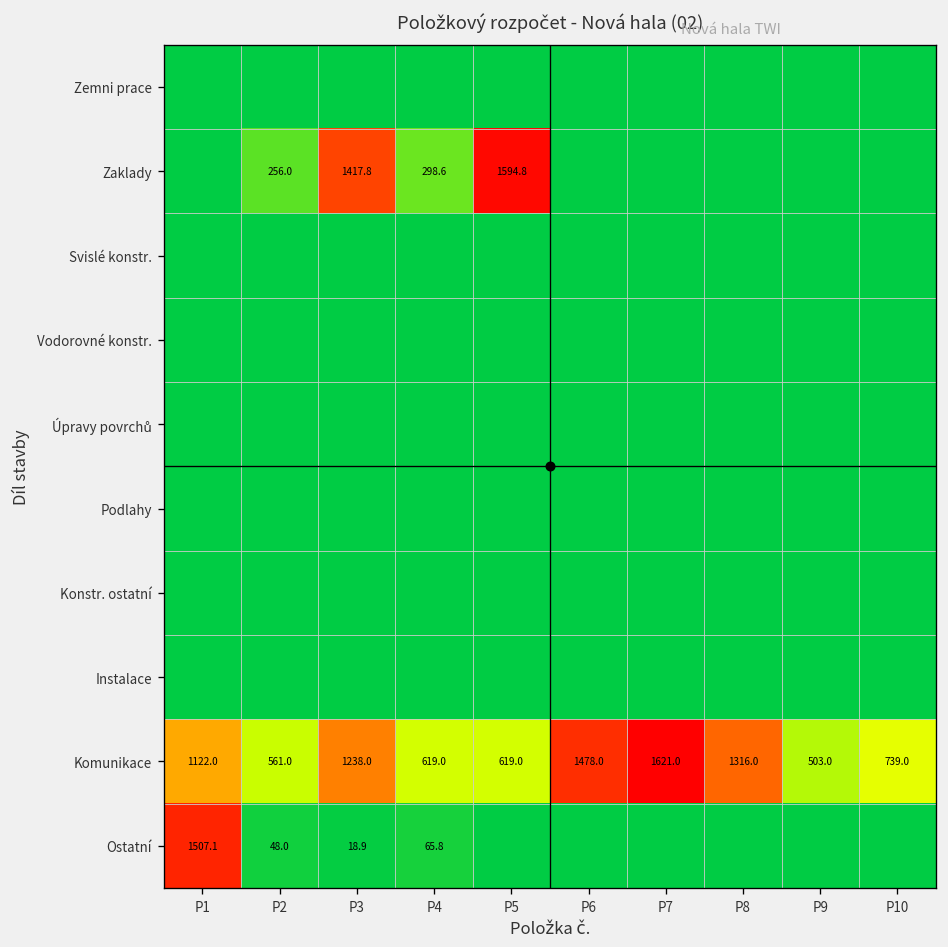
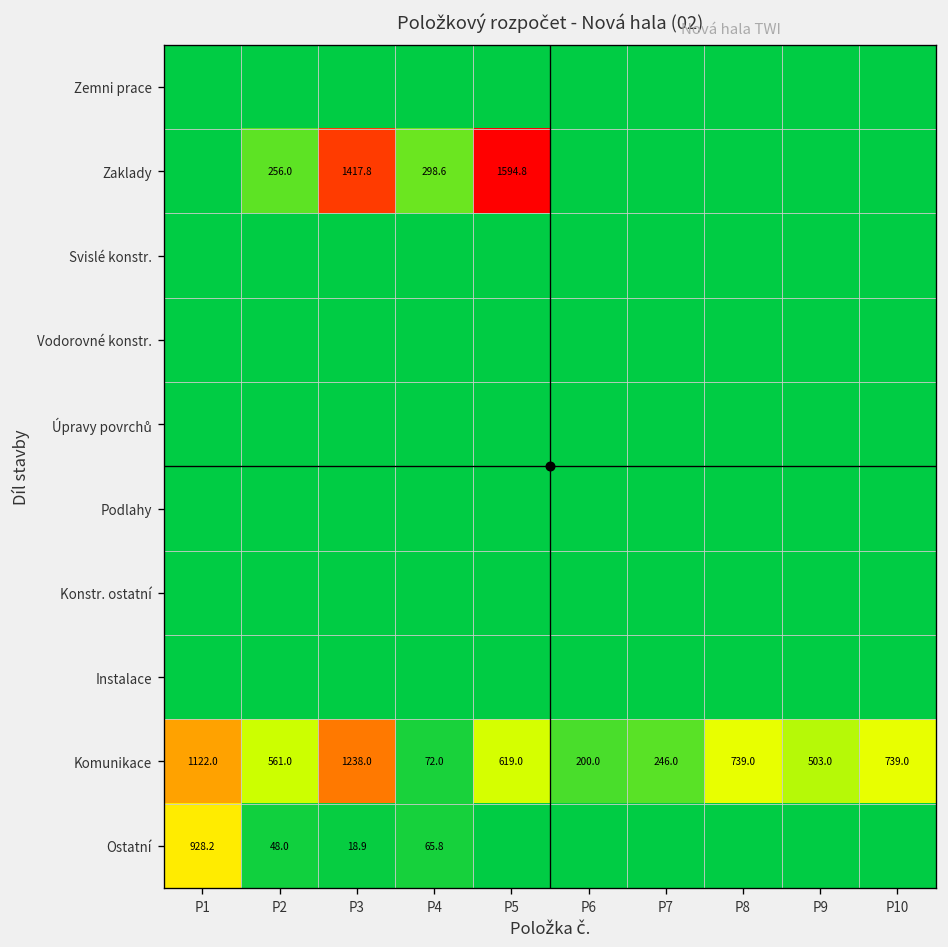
  {
    "Zaklady": {
      "P2": 256.0,
      "P3": 1417.8,
      "P4": 298.6,
      "P5": 1594.8
    },
    "Komunikace": {
      "P1": 1122.0,
      "P2": 561.0,
      "P3": 1238.0,
-     "P4": 619.0,
+     "P4": 72.0,
      "P5": 619.0,
-     "P6": 1478.0,
-     "P7": 1621.0,
-     "P8": 1316.0,
+     "P6": 200.0,
+     "P7": 246.0,
+     "P8": 739.0,
      "P9": 503.0,
      "P10": 739.0
    },
    "Ostatní": {
-     "P1": 1507.1,
+     "P1": 928.2,
      "P2": 48.0,
      "P3": 18.9,
      "P4": 65.8
    }
  }
